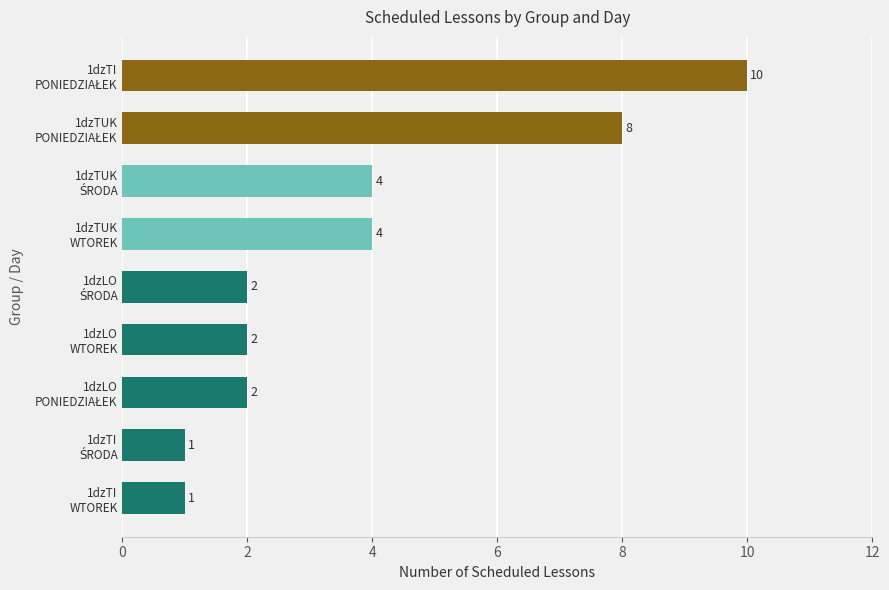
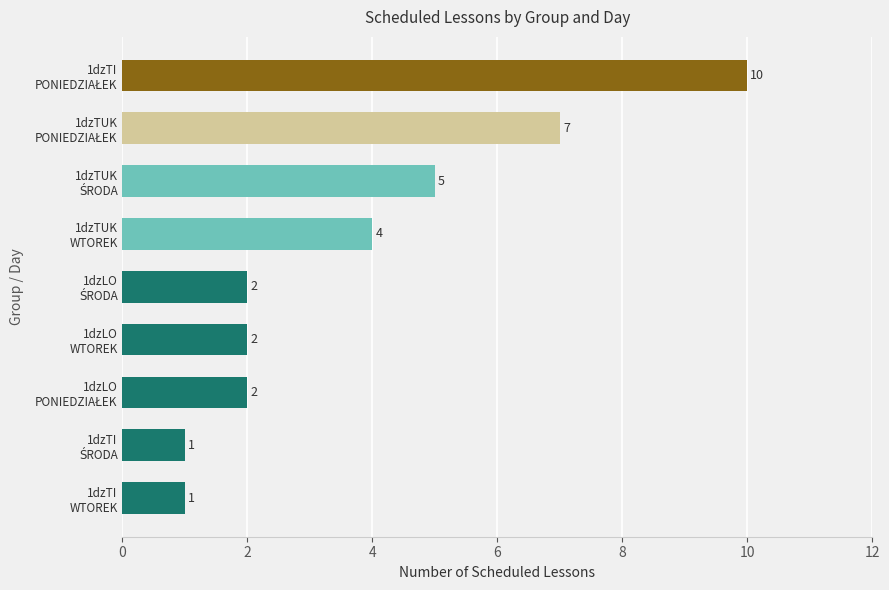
  {
    "1dzTI PONIEDZIAŁEK": 10,
-   "1dzTUK PONIEDZIAŁEK": 8,
-   "1dzTUK ŚRODA": 4,
+   "1dzTUK PONIEDZIAŁEK": 7,
+   "1dzTUK ŚRODA": 5,
    "1dzTUK WTOREK": 4,
    "1dzLO ŚRODA": 2,
    "1dzLO WTOREK": 2,
    "1dzLO PONIEDZIAŁEK": 2,
    "1dzTI ŚRODA": 1,
    "1dzTI WTOREK": 1
  }
